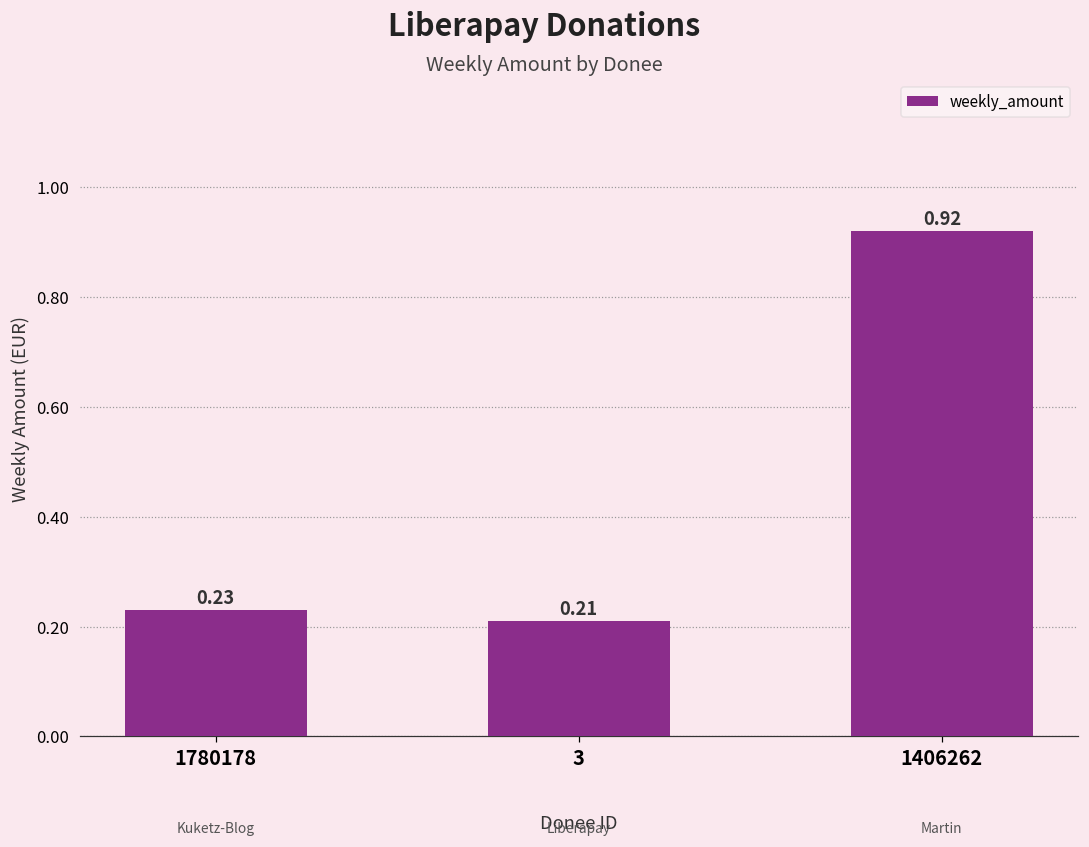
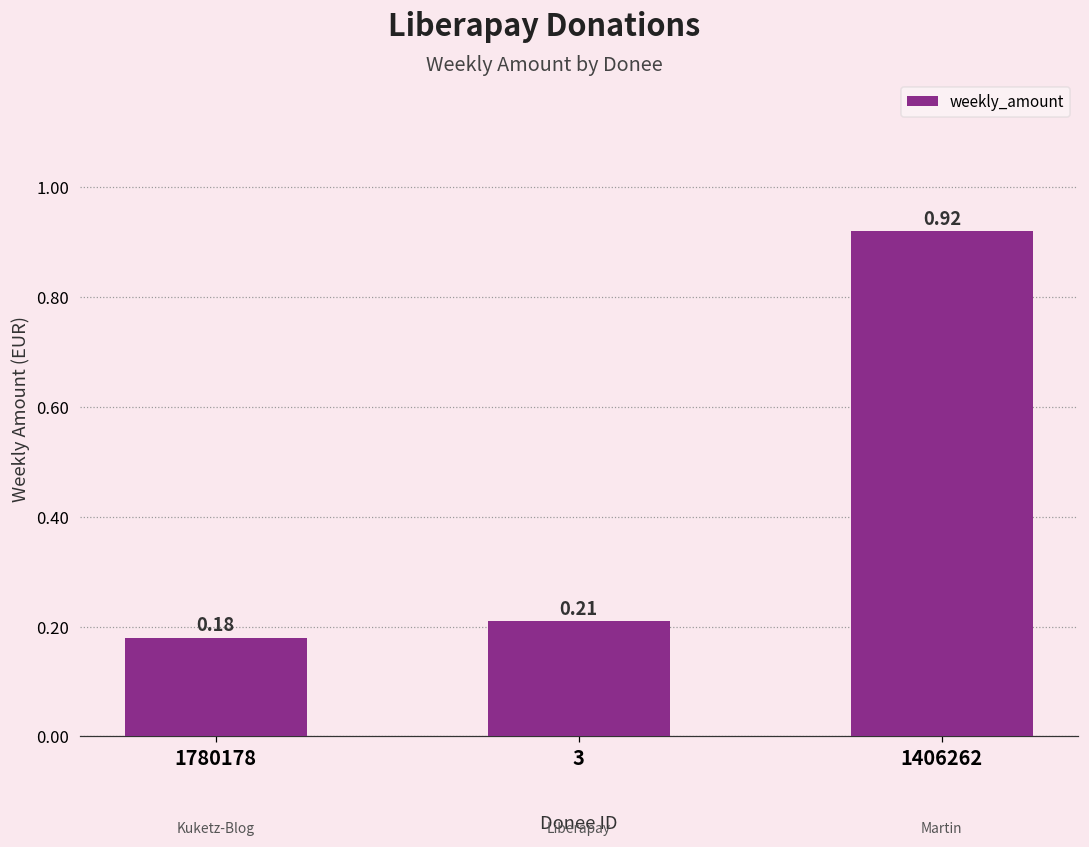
  {
-   "1780178": 0.23,
+   "1780178": 0.18,
    "3": 0.21,
    "1406262": 0.92
  }
